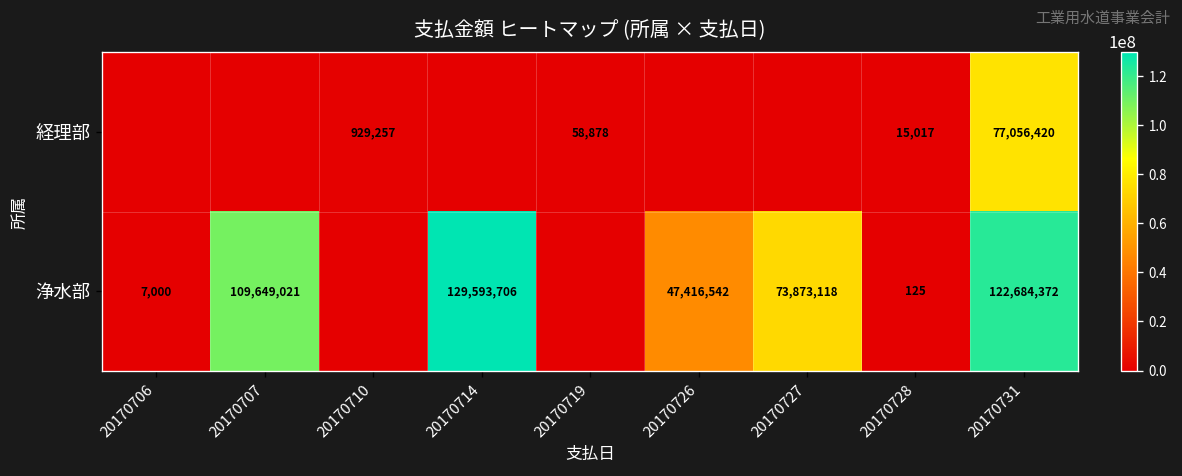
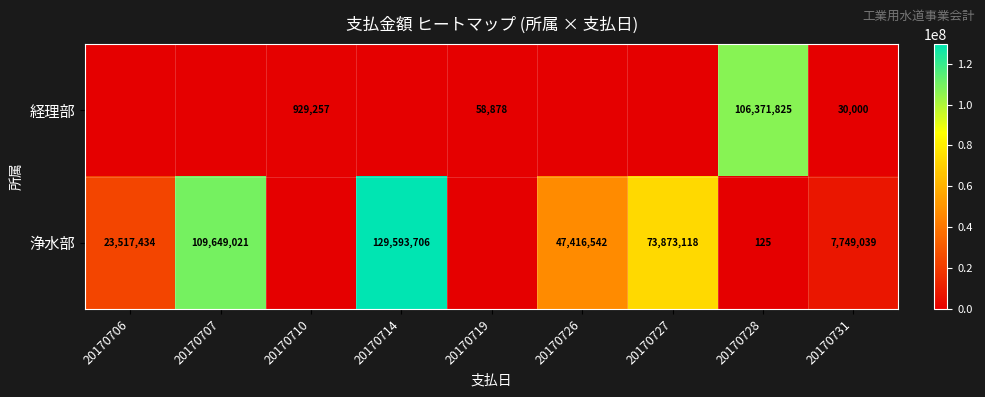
  {
    "経理部": {
      "20170710": "929,257",
      "20170719": "58,878",
-     "20170728": "15,017",
-     "20170731": "77,056,420"
+     "20170728": "106,371,825",
+     "20170731": "30,000"
    },
    "浄水部": {
-     "20170706": "7,000",
+     "20170706": "23,517,434",
      "20170707": "109,649,021",
      "20170714": "129,593,706",
      "20170726": "47,416,542",
      "20170727": "73,873,118",
      "20170728": "125",
-     "20170731": "122,684,372"
+     "20170731": "7,749,039"
    }
  }
